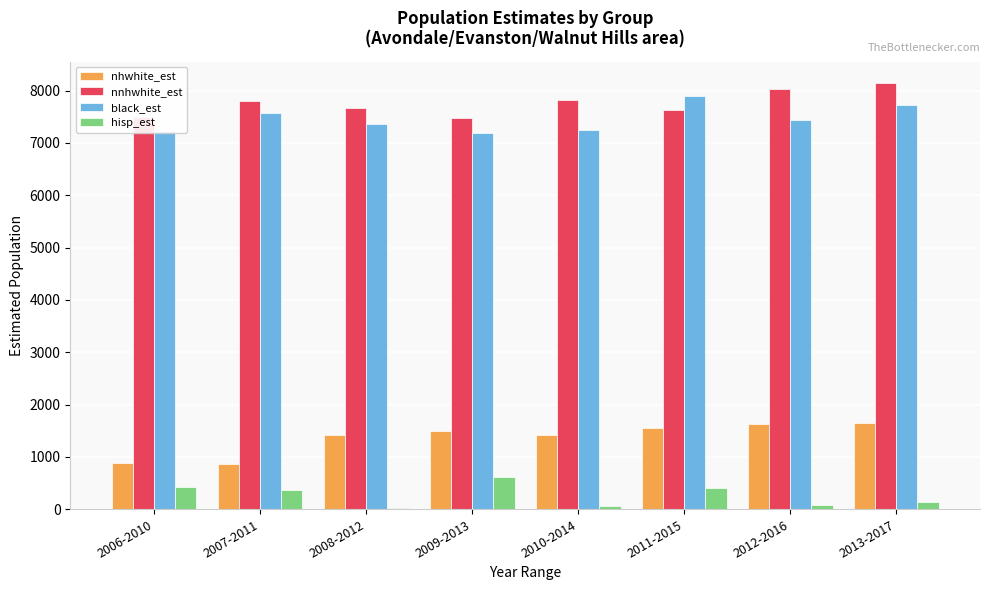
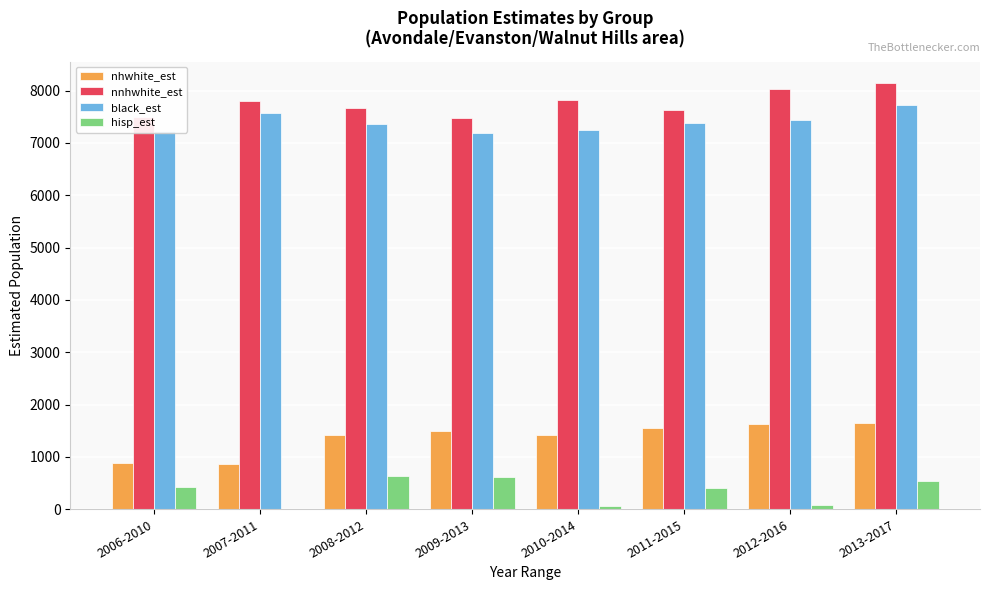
  {
    "nhwhite_est": {
      "2006-2010": 900,
      "2007-2011": 900,
      "2008-2012": 1400,
      "2009-2013": 1500,
      "2010-2014": 1400,
      "2011-2015": 1600,
      "2012-2016": 1600,
      "2013-2017": 1700
    },
    "nnhwhite_est": {
      "2007-2011": 7800,
      "2008-2012": 7700,
      "2009-2013": 7500,
      "2010-2014": 7800,
      "2011-2015": 7600,
      "2012-2016": 8000,
      "2013-2017": 8100
    },
    "black_est": {
      "2007-2011": 7600,
      "2008-2012": 7400,
      "2009-2013": 7200,
      "2010-2014": 7200,
-     "2011-2015": 7900,
+     "2011-2015": 7400,
      "2012-2016": 7400,
      "2013-2017": 7700
    },
    "hisp_est": {
      "2006-2010": 400,
-     "2007-2011": 400,
-     "2008-2012": 0,
+     "2007-2011": 0,
+     "2008-2012": 600,
      "2009-2013": 600,
      "2010-2014": 100,
      "2011-2015": 400,
      "2012-2016": 100,
-     "2013-2017": 100
+     "2013-2017": 500
    }
  }
